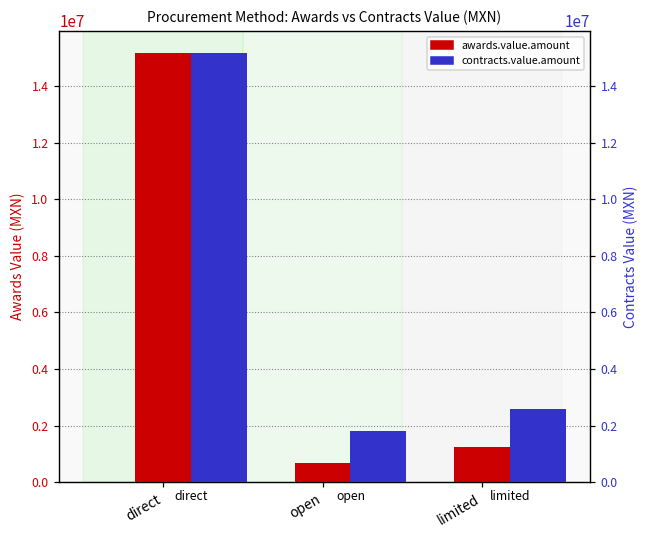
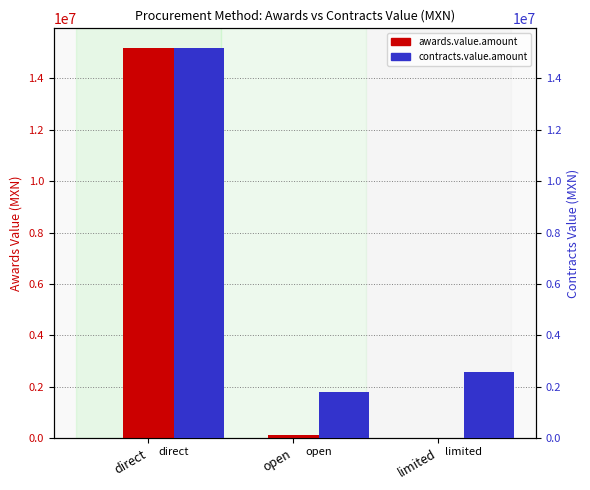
  {
    "awards.value.amount": {
      "direct": 15200000,
-     "open": 700000,
-     "limited": 1300000
+     "open": 100000,
+     "limited": 0
    },
    "contracts.value.amount": {
      "direct": 15200000,
      "open": 1800000,
      "limited": 2600000
    }
  }
